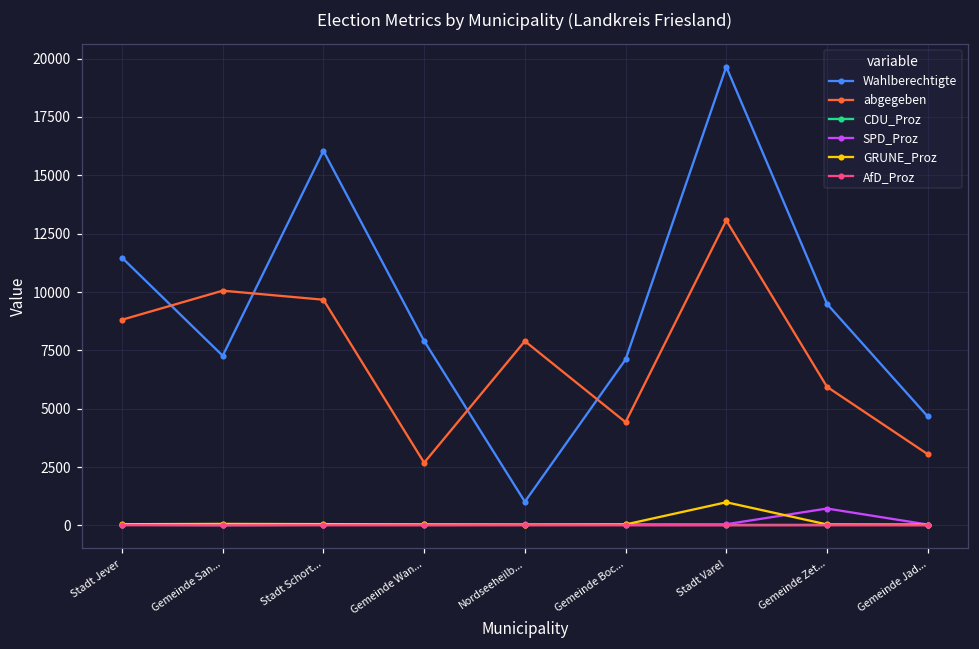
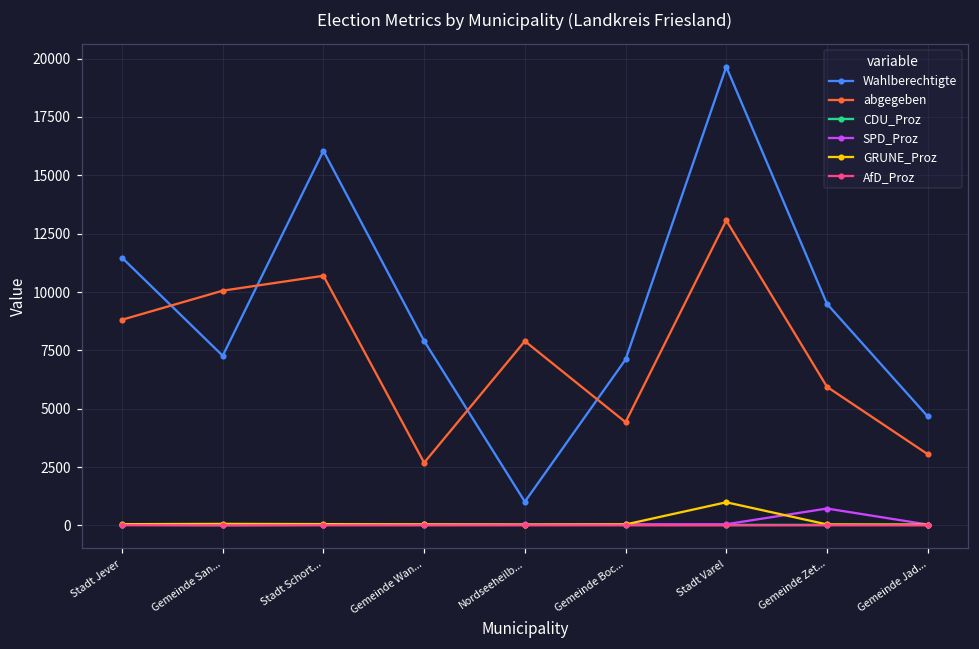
  {
    "Wahlberechtigte": {
      "Stadt Jever": 11500,
      "Gemeinde San...": 7300,
      "Stadt Schort...": 16000,
      "Gemeinde Wan...": 7900,
      "Nordseeheilb...": 1000,
      "Gemeinde Boc...": 7100,
      "Stadt Varel": 19600,
      "Gemeinde Zet...": 9500,
      "Gemeinde Jad...": 4700
    },
    "abgegeben": {
      "Stadt Jever": 8800,
      "Gemeinde San...": 10100,
-     "Stadt Schort...": 9700,
+     "Stadt Schort...": 10700,
      "Gemeinde Wan...": 2700,
      "Nordseeheilb...": 7900,
      "Gemeinde Boc...": 4400,
      "Stadt Varel": 13100,
      "Gemeinde Zet...": 5900,
      "Gemeinde Jad...": 3100
    },
    "SPD_Proz": {
      "Gemeinde Zet...": 700
    },
    "GRUNE_Proz": {
      "Stadt Varel": 1000
    }
  }
